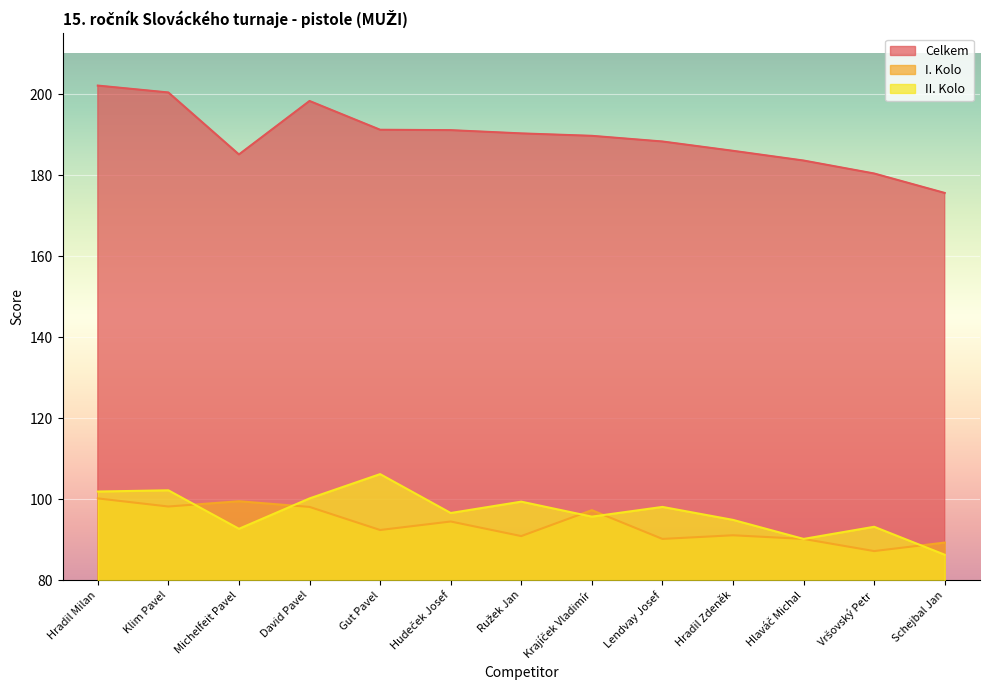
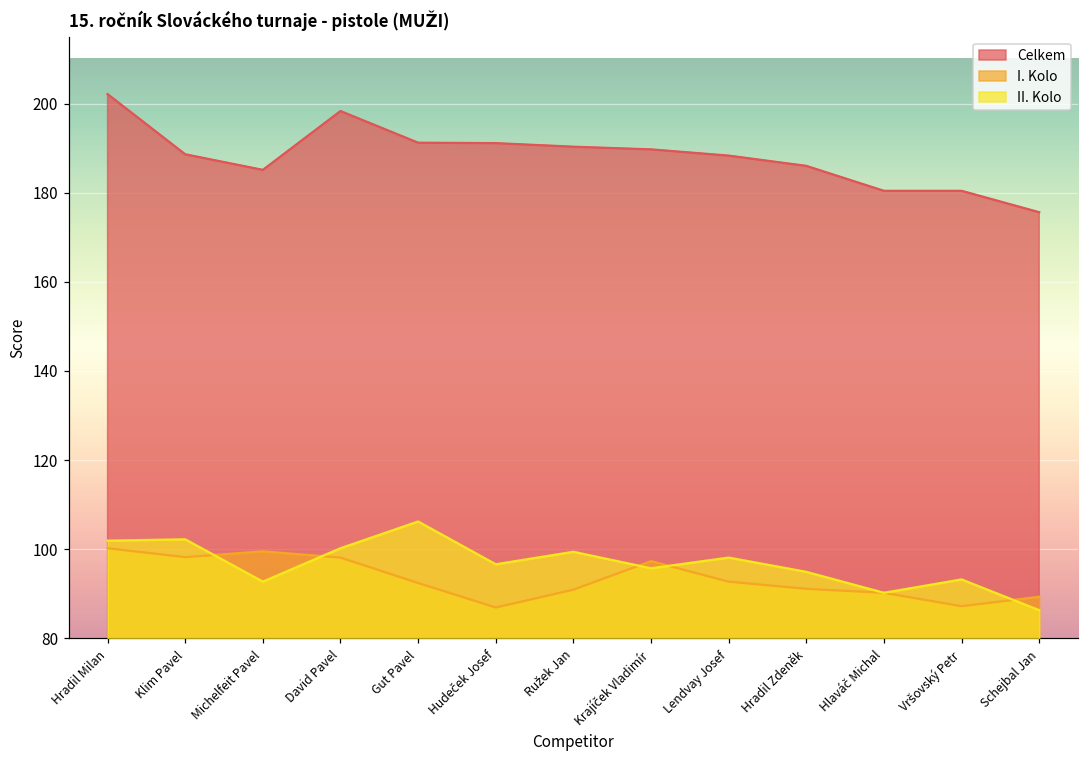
  {
    "Celkem": {
      "Hradil Milan": 202,
-     "Klim Pavel": 200,
+     "Klim Pavel": 189,
      "Michelfeit Pavel": 185,
      "David Pavel": 198,
      "Gut Pavel": 191,
      "Hudeček Josef": 191,
      "Ružek Jan": 190,
      "Krajíček Vladimír": 190,
      "Lendvay Josef": 188,
      "Hradil Zdeněk": 186,
-     "Hlaváč Michal": 184,
+     "Hlaváč Michal": 180,
      "Vršovský Petr": 180,
      "Schejbal Jan": 176
    },
    "I. Kolo": {
      "Hradil Milan": 100,
      "Klim Pavel": 98,
      "Michelfeit Pavel": 100,
      "David Pavel": 98,
      "Gut Pavel": 92,
-     "Hudeček Josef": 95,
+     "Hudeček Josef": 87,
      "Ružek Jan": 91,
      "Krajíček Vladimír": 97,
-     "Lendvay Josef": 90,
+     "Lendvay Josef": 93,
      "Hradil Zdeněk": 91,
      "Vršovský Petr": 87,
      "Schejbal Jan": 89
    },
    "II. Kolo": {
      "Hradil Milan": 102,
      "Klim Pavel": 102,
      "Michelfeit Pavel": 93,
      "David Pavel": 100,
      "Gut Pavel": 106,
      "Hudeček Josef": 97,
      "Ružek Jan": 99,
      "Krajíček Vladimír": 96,
      "Lendvay Josef": 98,
      "Hradil Zdeněk": 95,
      "Vršovský Petr": 93,
      "Schejbal Jan": 86
    }
  }
